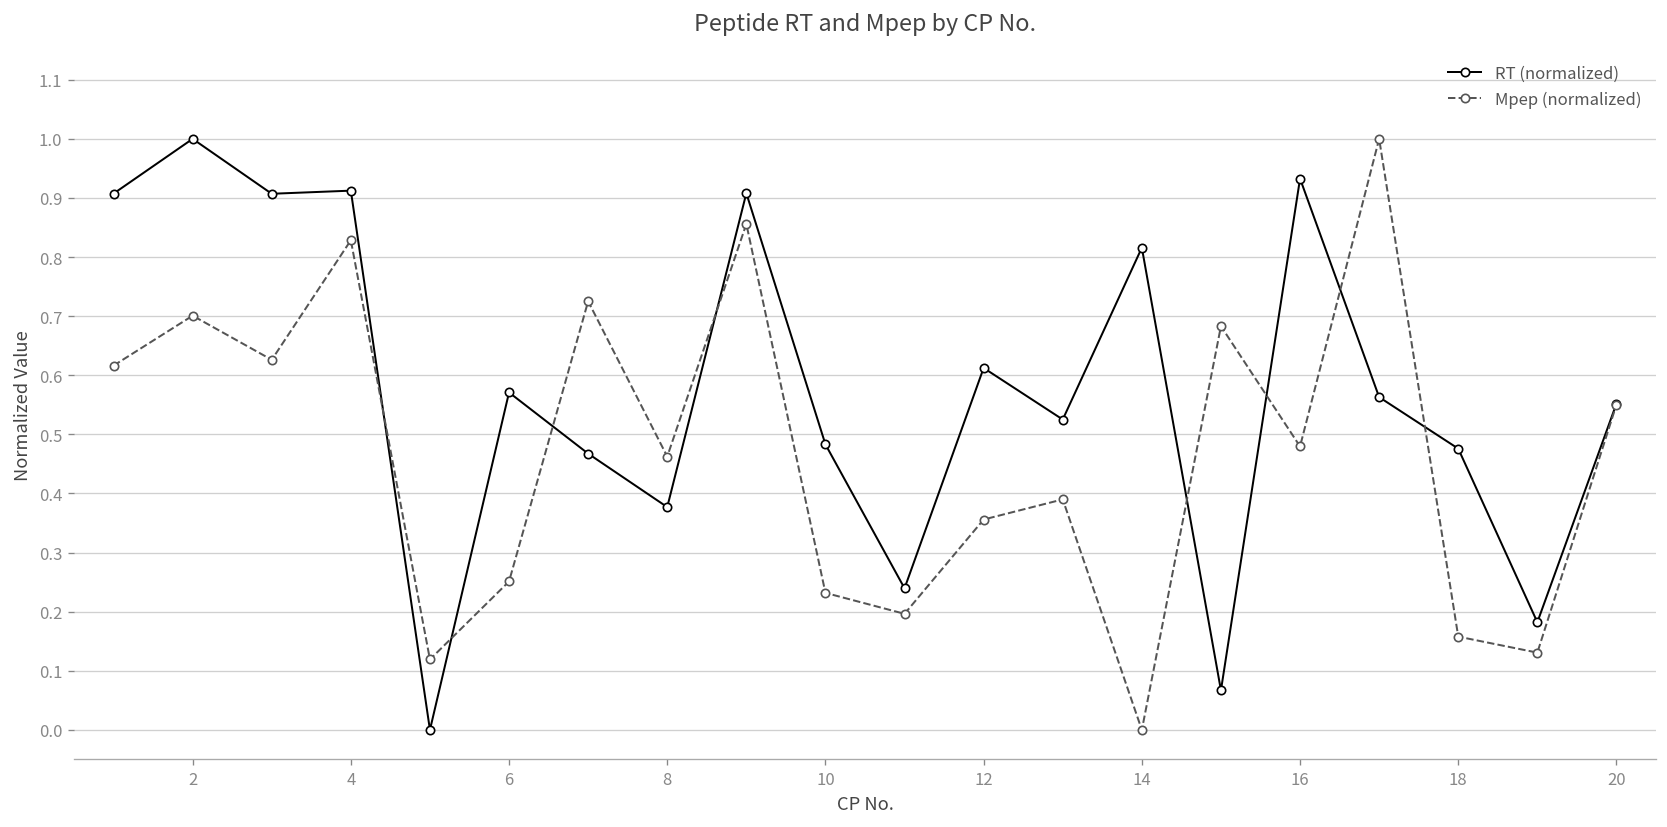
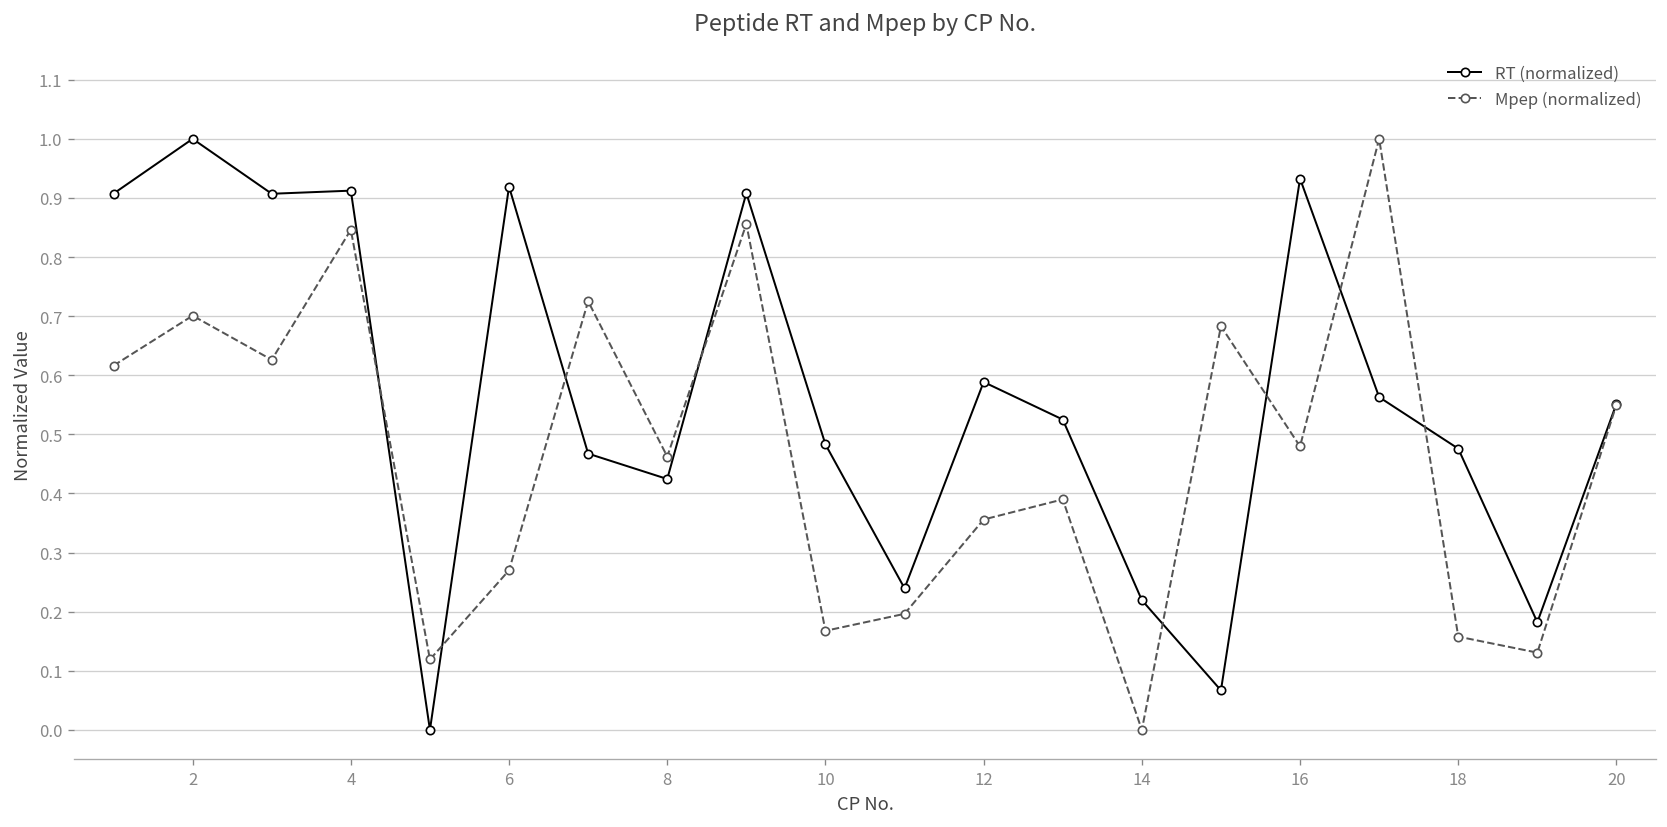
  {
    "RT (normalized)": {
      "2": 1.00,
      "4": 0.91,
-     "6": 0.57,
-     "8": 0.38,
+     "6": 0.92,
+     "8": 0.42,
      "10": 0.48,
-     "12": 0.61,
-     "14": 0.82,
+     "12": 0.59,
+     "14": 0.22,
      "16": 0.93,
      "18": 0.48
    },
    "Mpep (normalized)": {
      "2": 0.70,
-     "4": 0.83,
-     "6": 0.25,
+     "4": 0.85,
+     "6": 0.27,
      "8": 0.46,
-     "10": 0.23,
+     "10": 0.17,
      "12": 0.36,
      "14": 0.00,
      "16": 0.48,
      "18": 0.16
    }
  }
